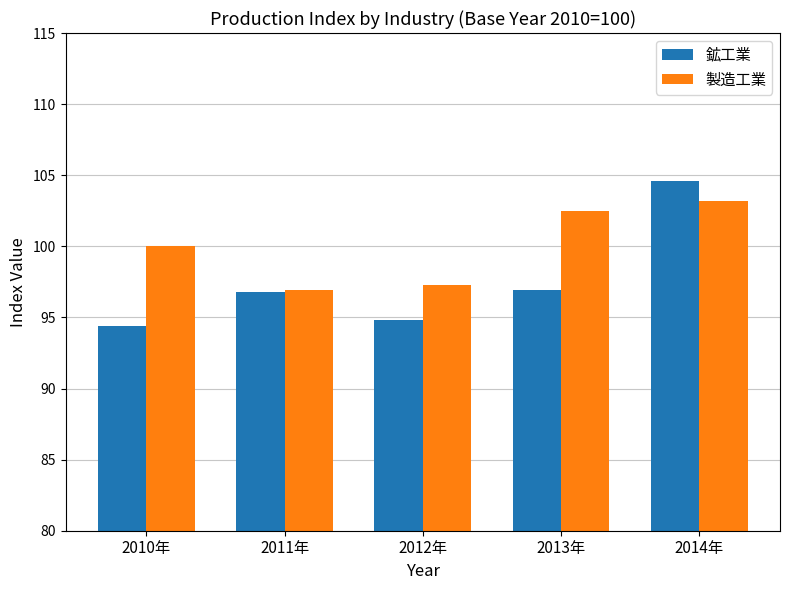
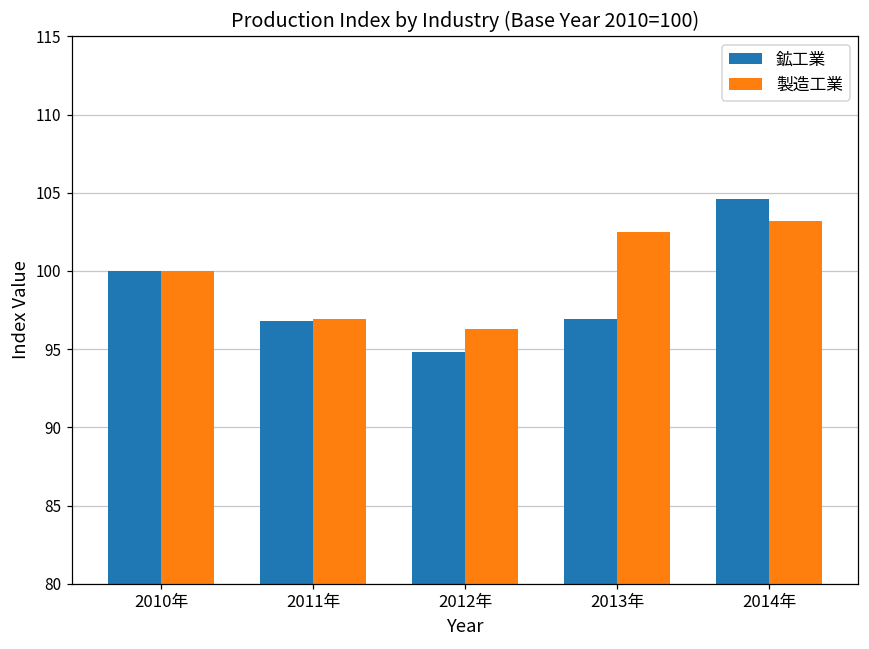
  {
    "鉱工業": {
-     "2010年": 94.4,
+     "2010年": 100.0,
      "2011年": 96.8,
      "2012年": 94.8,
      "2013年": 96.9,
      "2014年": 104.6
    },
    "製造工業": {
      "2010年": 100.0,
      "2011年": 96.9,
-     "2012年": 97.3,
+     "2012年": 96.3,
      "2013年": 102.5,
      "2014年": 103.2
    }
  }
